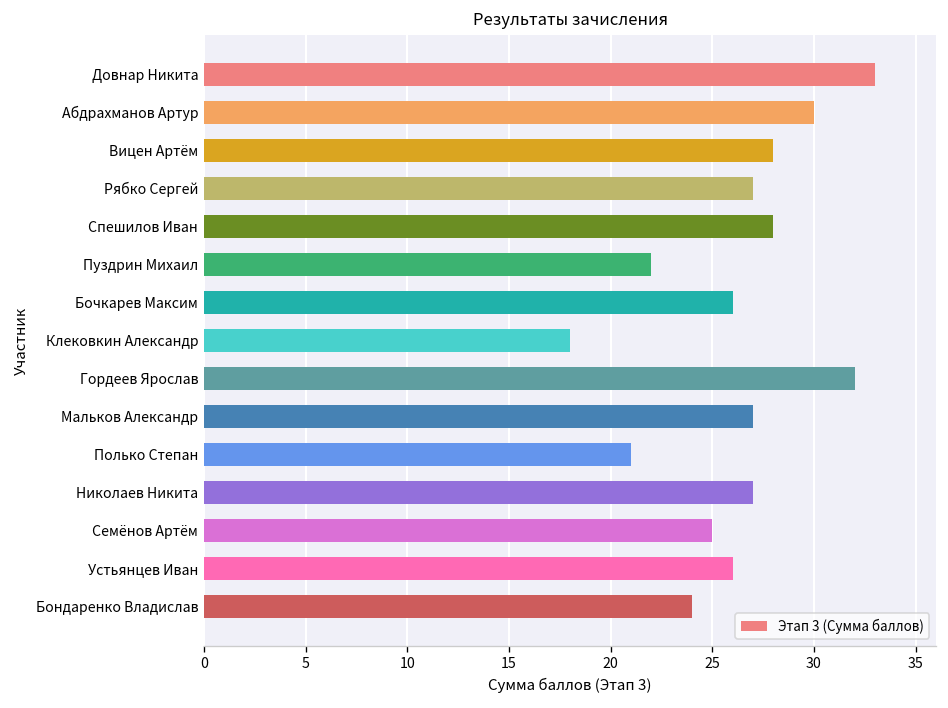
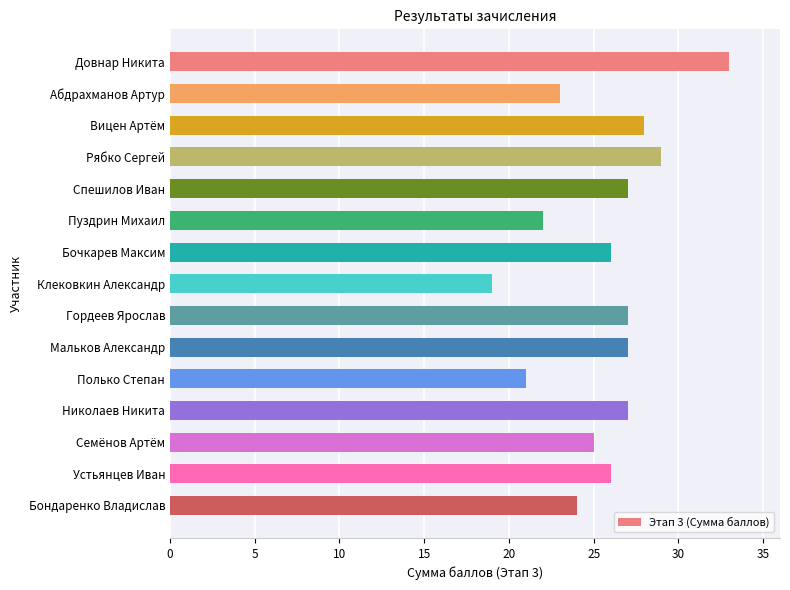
  {
    "Довнар Никита": 33,
-   "Абдрахманов Артур": 30,
+   "Абдрахманов Артур": 23,
    "Вицен Артём": 28,
-   "Рябко Сергей": 27,
-   "Спешилов Иван": 28,
+   "Рябко Сергей": 29,
+   "Спешилов Иван": 27,
    "Пуздрин Михаил": 22,
    "Бочкарев Максим": 26,
-   "Клековкин Александр": 18,
-   "Гордеев Ярослав": 32,
+   "Клековкин Александр": 19,
+   "Гордеев Ярослав": 27,
    "Мальков Александр": 27,
    "Полько Степан": 21,
    "Николаев Никита": 27,
    "Семёнов Артём": 25,
    "Устьянцев Иван": 26,
    "Бондаренко Владислав": 24
  }
